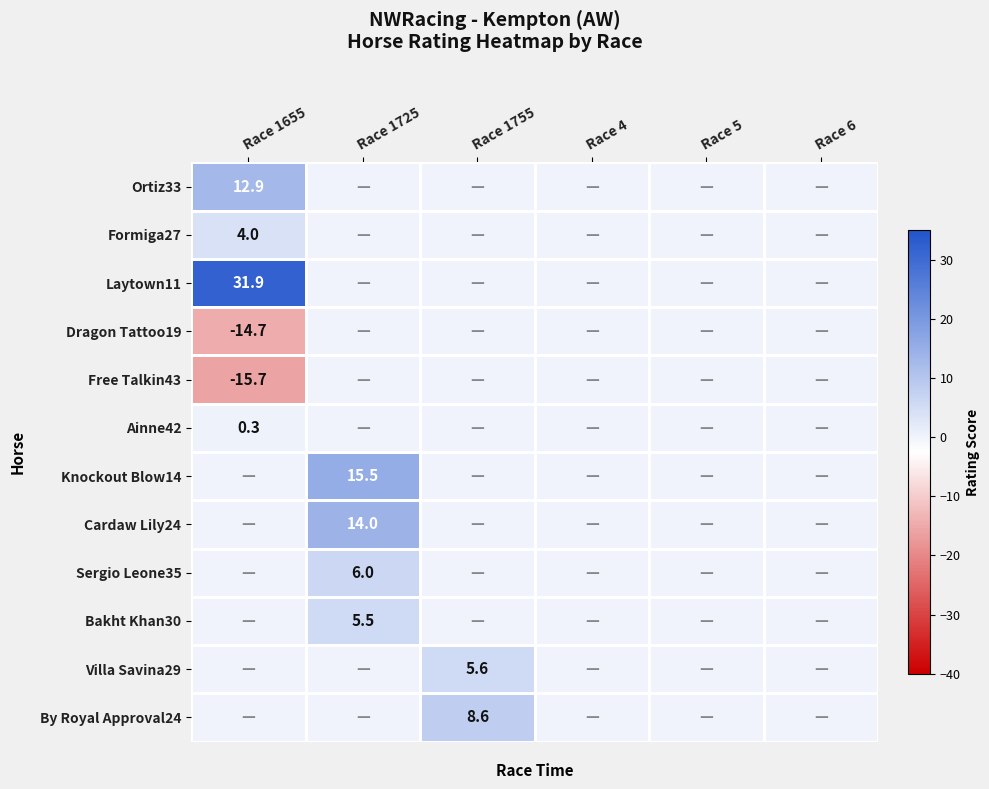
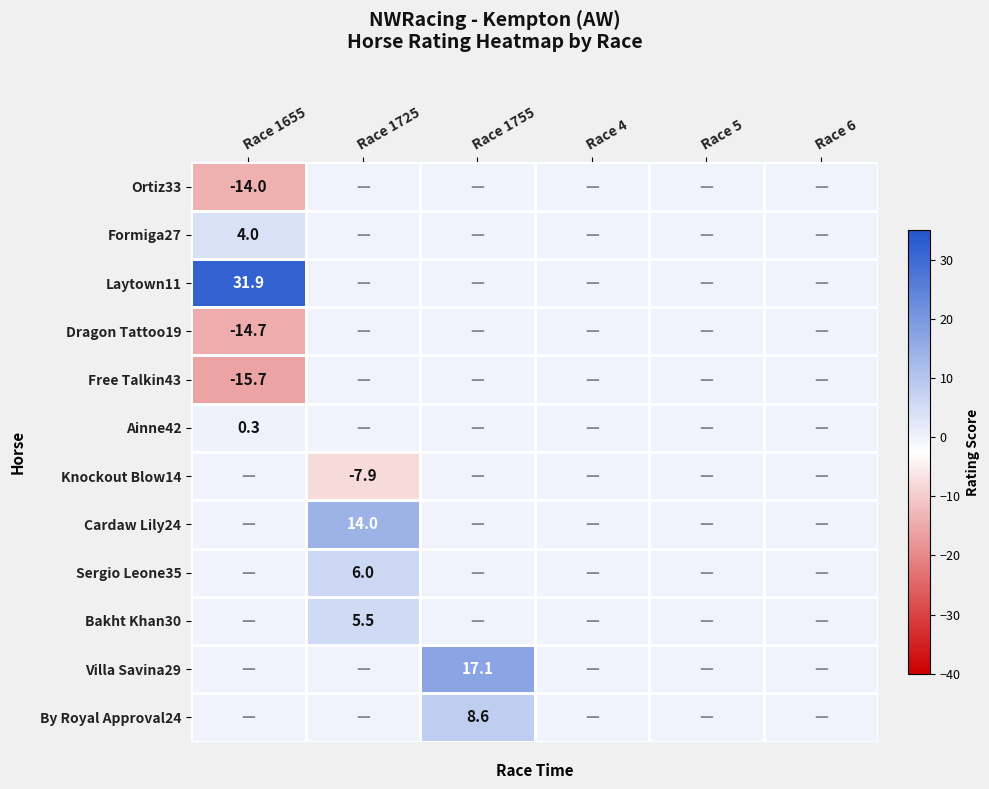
  {
    "Ortiz33": {
-     "Race 1655": 12.9
+     "Race 1655": -14.0
    },
    "Formiga27": {
      "Race 1655": 4.0
    },
    "Laytown11": {
      "Race 1655": 31.9
    },
    "Dragon Tattoo19": {
      "Race 1655": -14.7
    },
    "Free Talkin43": {
      "Race 1655": -15.7
    },
    "Ainne42": {
      "Race 1655": 0.3
    },
    "Knockout Blow14": {
-     "Race 1725": 15.5
+     "Race 1725": -7.9
    },
    "Cardaw Lily24": {
      "Race 1725": 14.0
    },
    "Sergio Leone35": {
      "Race 1725": 6.0
    },
    "Bakht Khan30": {
      "Race 1725": 5.5
    },
    "Villa Savina29": {
-     "Race 1755": 5.6
+     "Race 1755": 17.1
    },
    "By Royal Approval24": {
      "Race 1755": 8.6
    }
  }
